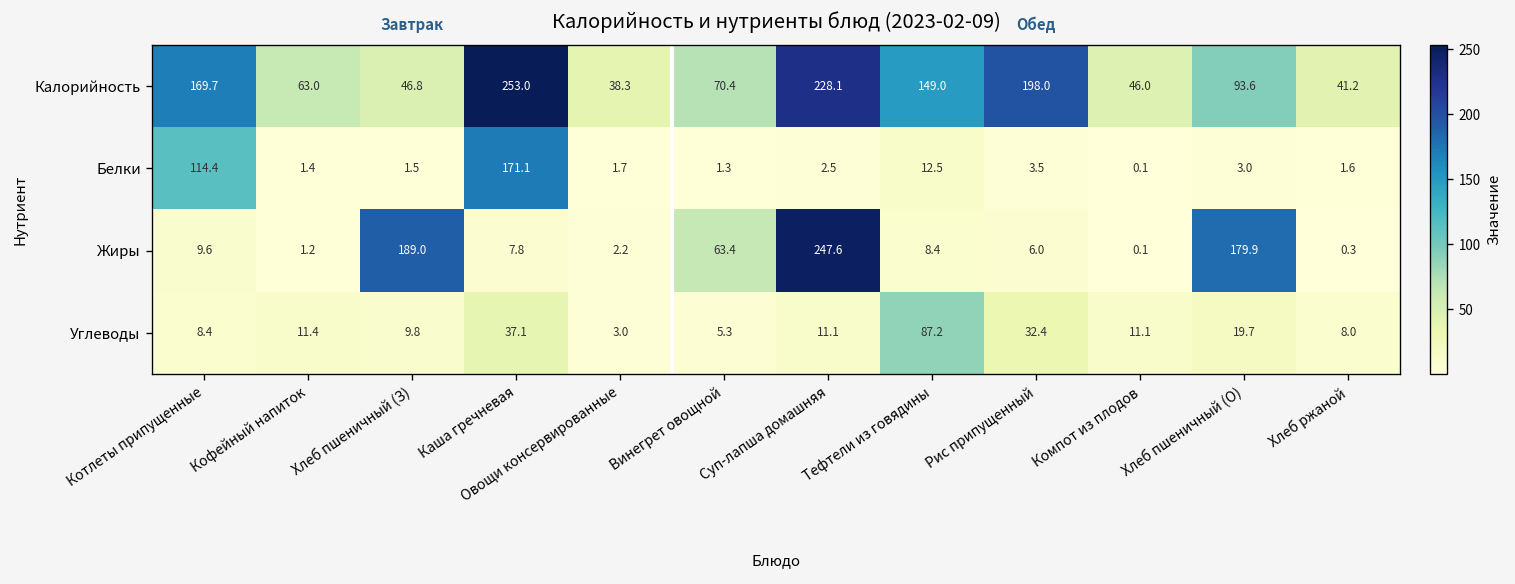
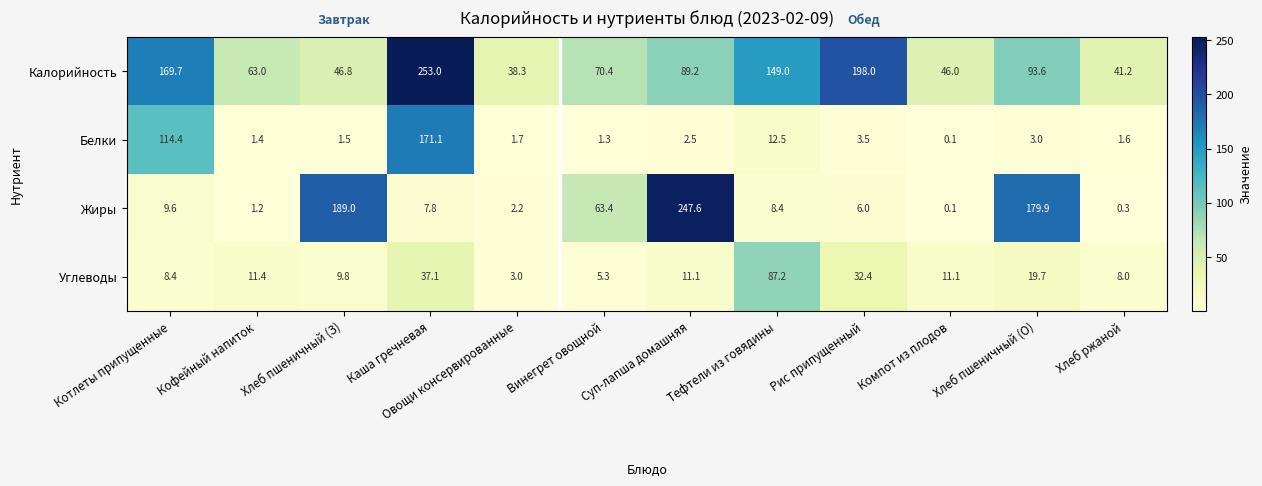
  {
    "Калорийность": {
      "Котлеты припущенные": 169.7,
      "Кофейный напиток": 63.0,
      "Хлеб пшеничный (З)": 46.8,
      "Каша гречневая": 253.0,
      "Овощи консервированные": 38.3,
      "Винегрет овощной": 70.4,
-     "Суп-лапша домашняя": 228.1,
+     "Суп-лапша домашняя": 89.2,
      "Тефтели из говядины": 149.0,
      "Рис припущенный": 198.0,
      "Компот из плодов": 46.0,
      "Хлеб пшеничный (О)": 93.6,
      "Хлеб ржаной": 41.2
    },
    "Белки": {
      "Котлеты припущенные": 114.4,
      "Кофейный напиток": 1.4,
      "Хлеб пшеничный (З)": 1.5,
      "Каша гречневая": 171.1,
      "Овощи консервированные": 1.7,
      "Винегрет овощной": 1.3,
      "Суп-лапша домашняя": 2.5,
      "Тефтели из говядины": 12.5,
      "Рис припущенный": 3.5,
      "Компот из плодов": 0.1,
      "Хлеб пшеничный (О)": 3.0,
      "Хлеб ржаной": 1.6
    },
    "Жиры": {
      "Котлеты припущенные": 9.6,
      "Кофейный напиток": 1.2,
      "Хлеб пшеничный (З)": 189.0,
      "Каша гречневая": 7.8,
      "Овощи консервированные": 2.2,
      "Винегрет овощной": 63.4,
      "Суп-лапша домашняя": 247.6,
      "Тефтели из говядины": 8.4,
      "Рис припущенный": 6.0,
      "Компот из плодов": 0.1,
      "Хлеб пшеничный (О)": 179.9,
      "Хлеб ржаной": 0.3
    },
    "Углеводы": {
      "Котлеты припущенные": 8.4,
      "Кофейный напиток": 11.4,
      "Хлеб пшеничный (З)": 9.8,
      "Каша гречневая": 37.1,
      "Овощи консервированные": 3.0,
      "Винегрет овощной": 5.3,
      "Суп-лапша домашняя": 11.1,
      "Тефтели из говядины": 87.2,
      "Рис припущенный": 32.4,
      "Компот из плодов": 11.1,
      "Хлеб пшеничный (О)": 19.7,
      "Хлеб ржаной": 8.0
    }
  }
